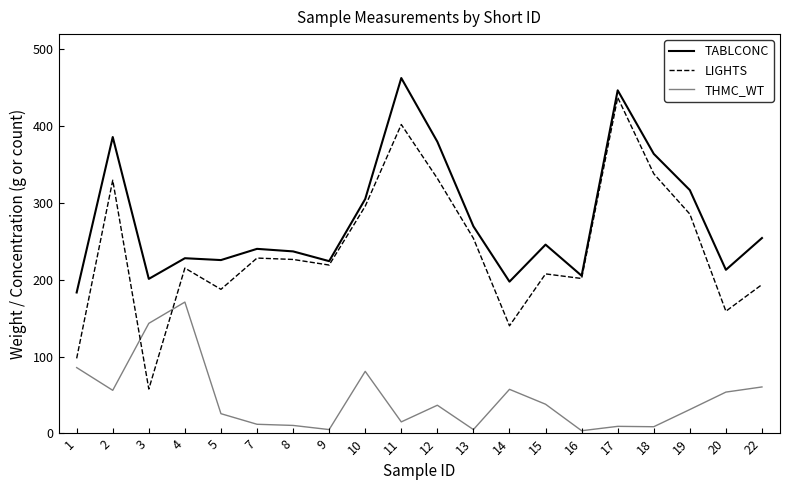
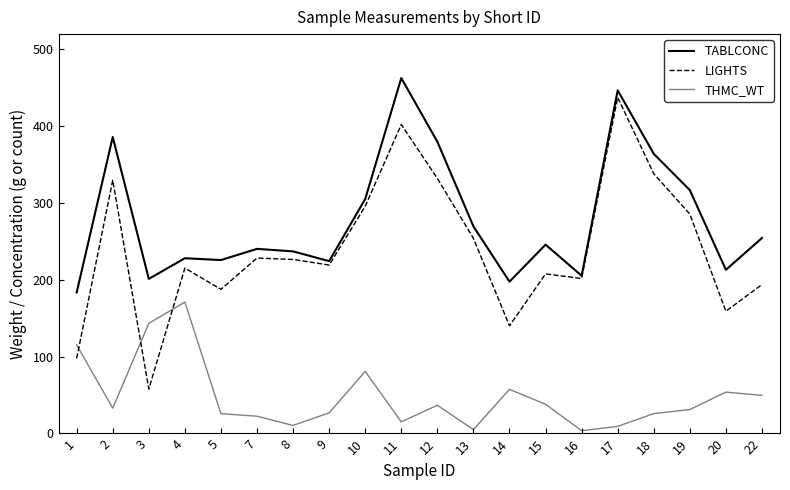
  {
    "THMC_WT": {
-     "1": 90,
-     "2": 60,
+     "1": 120,
+     "2": 30,
      "3": 140,
      "4": 170,
      "5": 30,
-     "7": 10,
+     "7": 20,
      "8": 10,
-     "9": 10,
+     "9": 30,
      "10": 80,
      "11": 20,
      "12": 40,
      "13": 10,
      "14": 60,
      "15": 40,
      "16": 0,
      "17": 10,
-     "18": 10,
+     "18": 30,
      "19": 30,
      "20": 50,
-     "22": 60
+     "22": 50
    }
  }
